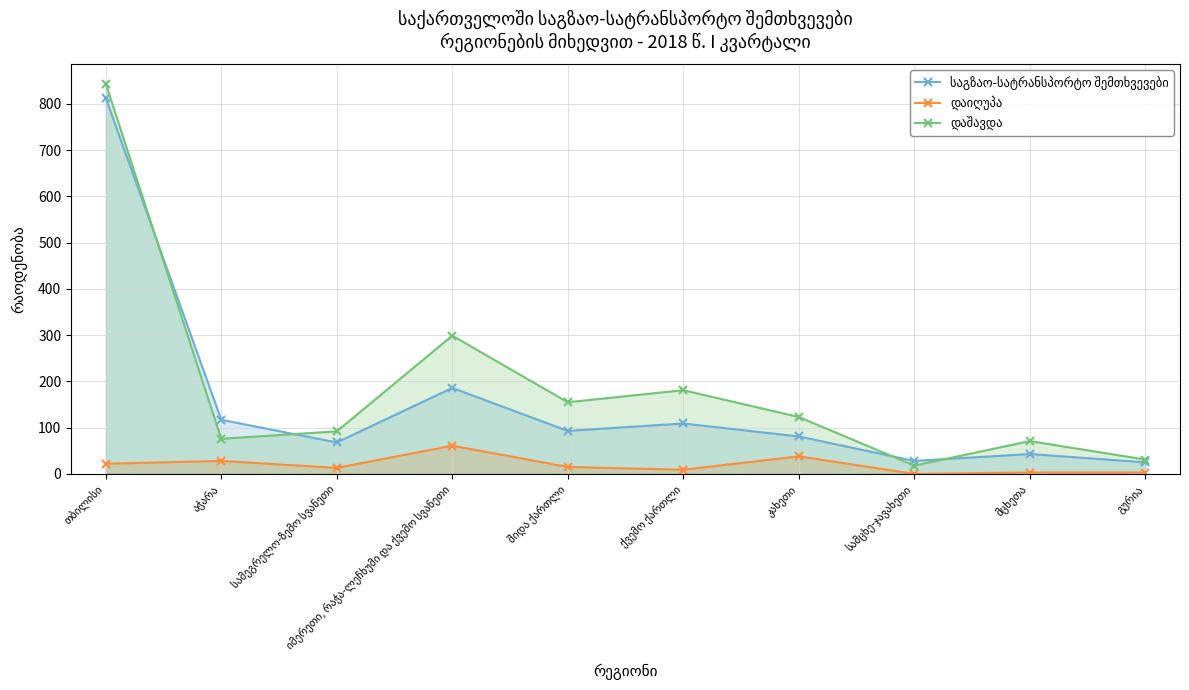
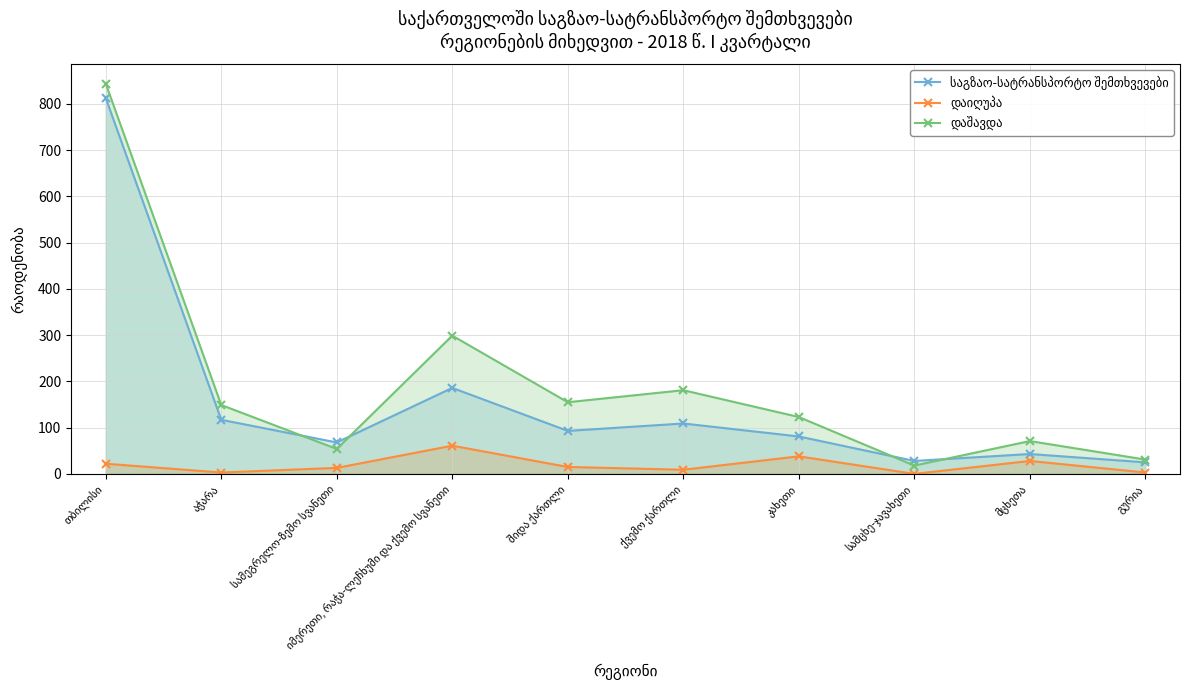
  {
    "საგზაო-სატრანსპორტო შემთხვევები": {
      "თბილისი": 810,
      "აჭარა": 120,
      "სამეგრელო-ზემო სვანეთი": 70,
      "იმერეთი, რაჭა-ლეჩხუმი და ქვემო სვანეთი": 190,
      "შიდა ქართლი": 90,
      "ქვემო ქართლი": 110,
      "კახეთი": 80,
      "სამცხე-ჯავახეთი": 30,
      "მცხეთა": 40,
      "გურია": 30
    },
    "დაიღუპა": {
      "თბილისი": 20,
-     "აჭარა": 30,
+     "აჭარა": 0,
      "სამეგრელო-ზემო სვანეთი": 10,
      "იმერეთი, რაჭა-ლეჩხუმი და ქვემო სვანეთი": 60,
      "შიდა ქართლი": 20,
      "ქვემო ქართლი": 10,
      "კახეთი": 40,
      "სამცხე-ჯავახეთი": 0,
-     "მცხეთა": 0,
+     "მცხეთა": 30,
      "გურია": 0
    },
    "დაშავდა": {
      "თბილისი": 840,
-     "აჭარა": 80,
-     "სამეგრელო-ზემო სვანეთი": 90,
+     "აჭარა": 150,
+     "სამეგრელო-ზემო სვანეთი": 50,
      "იმერეთი, რაჭა-ლეჩხუმი და ქვემო სვანეთი": 300,
      "შიდა ქართლი": 160,
      "ქვემო ქართლი": 180,
      "კახეთი": 120,
      "სამცხე-ჯავახეთი": 20,
      "მცხეთა": 70,
      "გურია": 30
    }
  }
